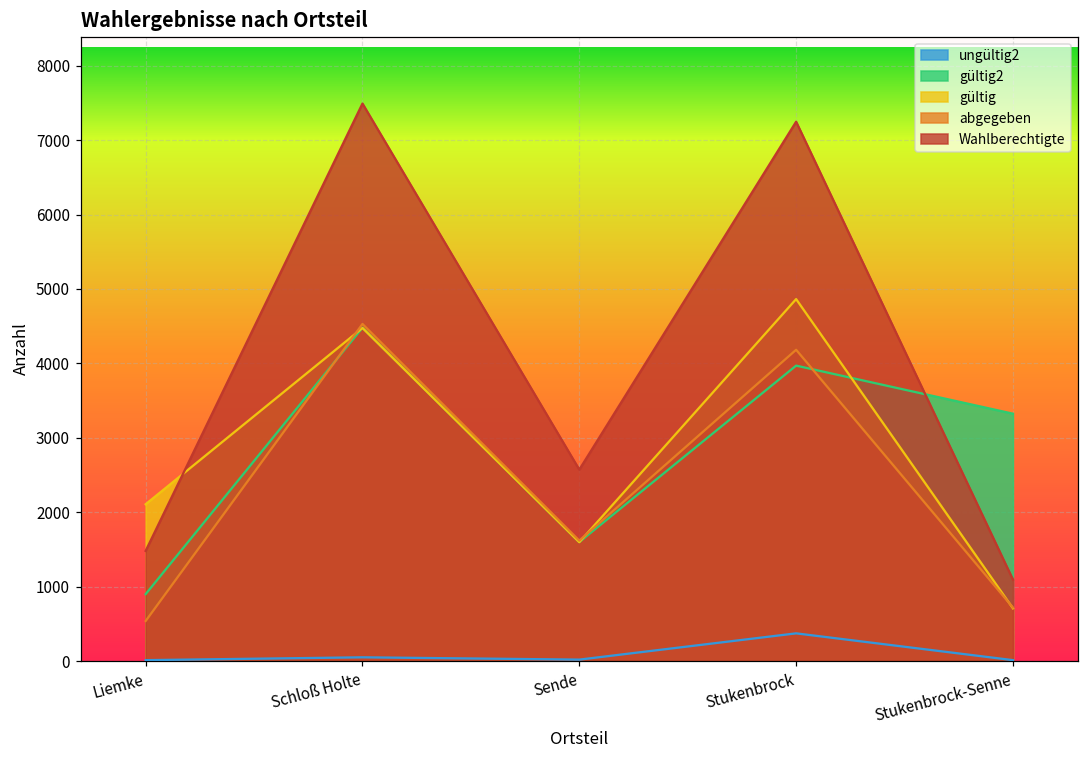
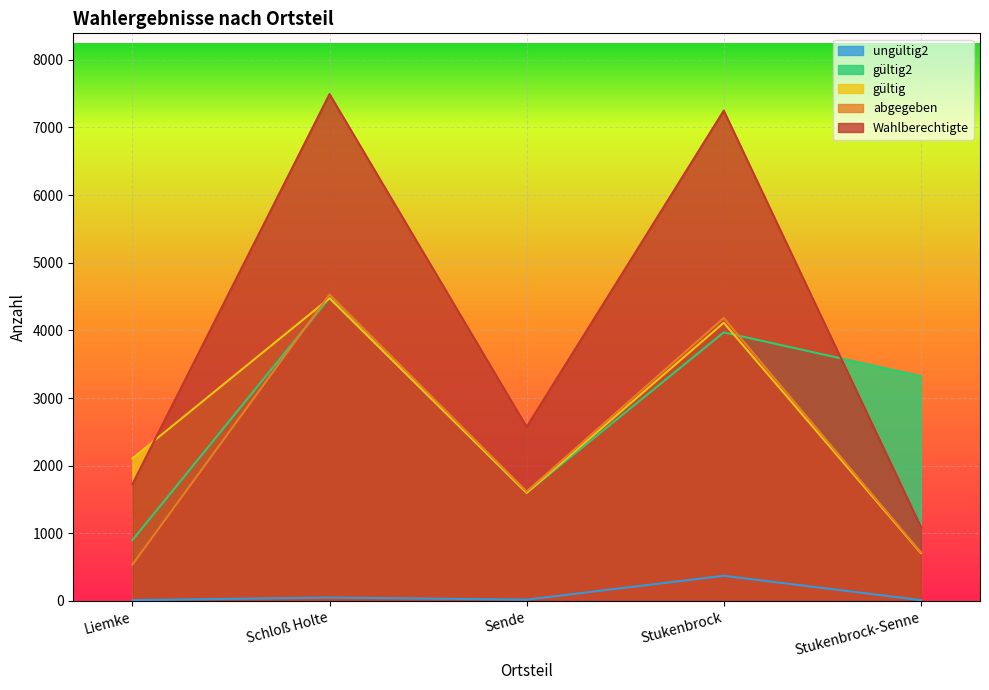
  {
    "ungültig2": {
      "Liemke": 0,
      "Schloß Holte": 100,
      "Sende": 0,
      "Stukenbrock": 400,
      "Stukenbrock-Senne": 0
    },
    "gültig2": {
      "Liemke": 900,
      "Stukenbrock": 4000,
      "Stukenbrock-Senne": 3300
    },
    "gültig": {
      "Liemke": 2100,
-     "Stukenbrock": 4900
+     "Stukenbrock": 4100
    },
    "abgegeben": {
      "Liemke": 500,
      "Schloß Holte": 4500,
      "Stukenbrock": 4200
    },
    "Wahlberechtigte": {
-     "Liemke": 1500,
+     "Liemke": 1700,
      "Schloß Holte": 7500,
      "Sende": 2600,
      "Stukenbrock": 7200,
      "Stukenbrock-Senne": 1100
    }
  }
